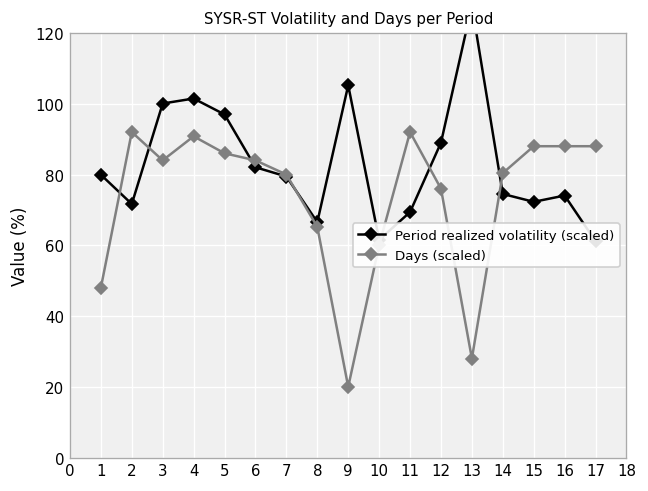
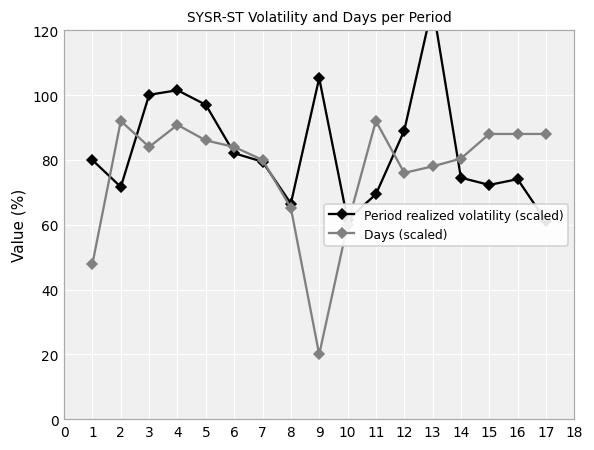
  {
    "Period realized volatility (scaled)": {
      "1": 80,
      "2": 72,
      "3": 100,
      "4": 101,
      "5": 97,
      "6": 82,
      "8": 67,
      "9": 105,
      "11": 69,
      "12": 89,
      "14": 75,
      "15": 72,
      "16": 74
    },
    "Days (scaled)": {
      "1": 48,
      "2": 92,
      "3": 84,
      "4": 91,
      "5": 86,
      "6": 84,
      "8": 65,
      "9": 20,
      "11": 92,
      "12": 76,
-     "13": 28,
+     "13": 78,
      "14": 80,
      "15": 88,
      "16": 88,
      "17": 88
    }
  }
